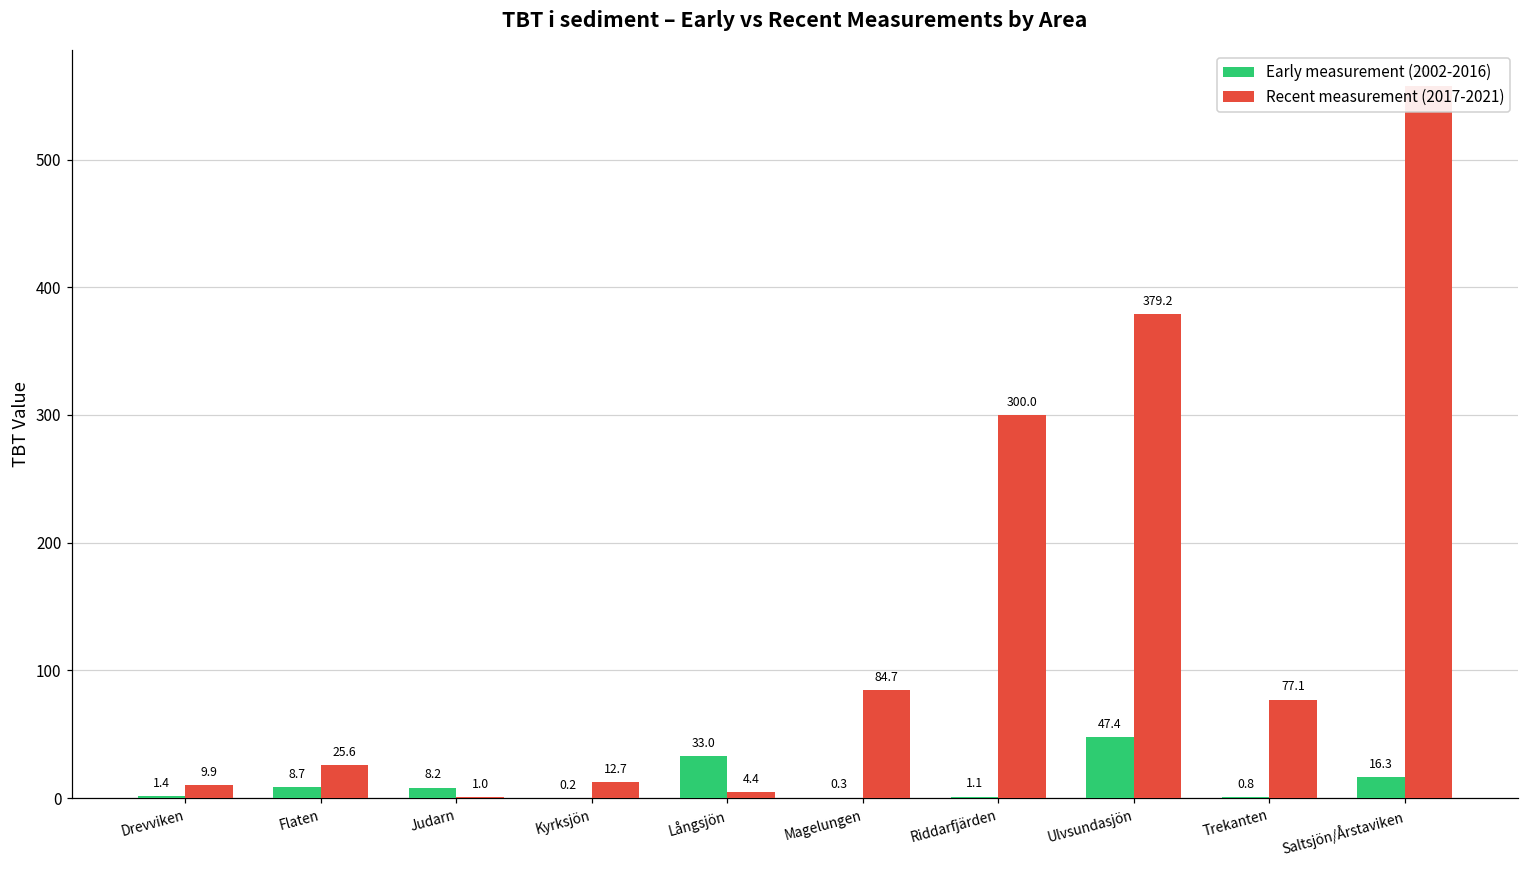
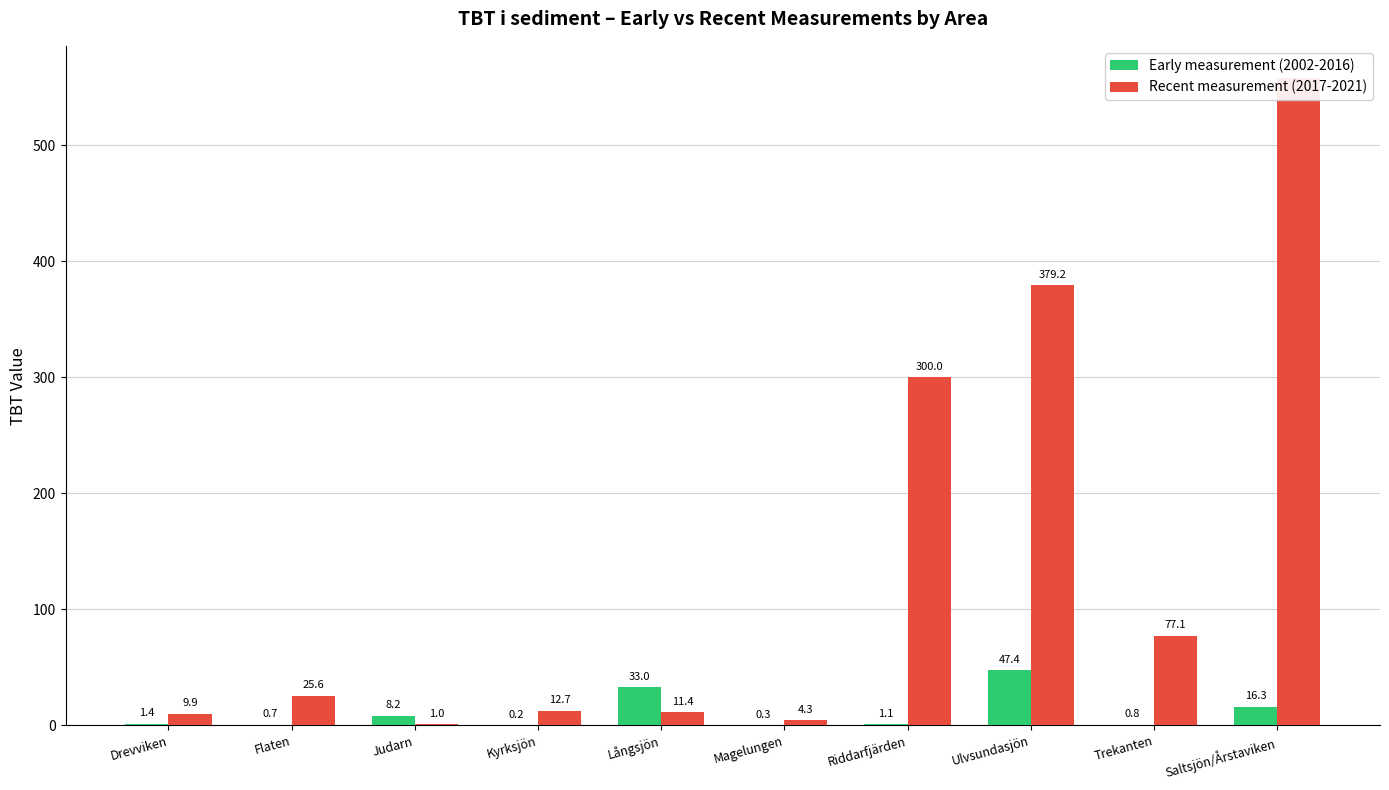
  {
    "Early measurement (2002-2016)": {
      "Drevviken": 1.4,
-     "Flaten": 8.7,
+     "Flaten": 0.7,
      "Judarn": 8.2,
      "Kyrksjön": 0.2,
      "Långsjön": 33.0,
      "Magelungen": 0.3,
      "Riddarfjärden": 1.1,
      "Ulvsundasjön": 47.4,
      "Trekanten": 0.8,
      "Saltsjön/Årstaviken": 16.3
    },
    "Recent measurement (2017-2021)": {
      "Drevviken": 9.9,
      "Flaten": 25.6,
      "Judarn": 1.0,
      "Kyrksjön": 12.7,
-     "Långsjön": 4.4,
-     "Magelungen": 84.7,
+     "Långsjön": 11.4,
+     "Magelungen": 4.3,
      "Riddarfjärden": 300.0,
      "Ulvsundasjön": 379.2,
      "Trekanten": 77.1
    }
  }
